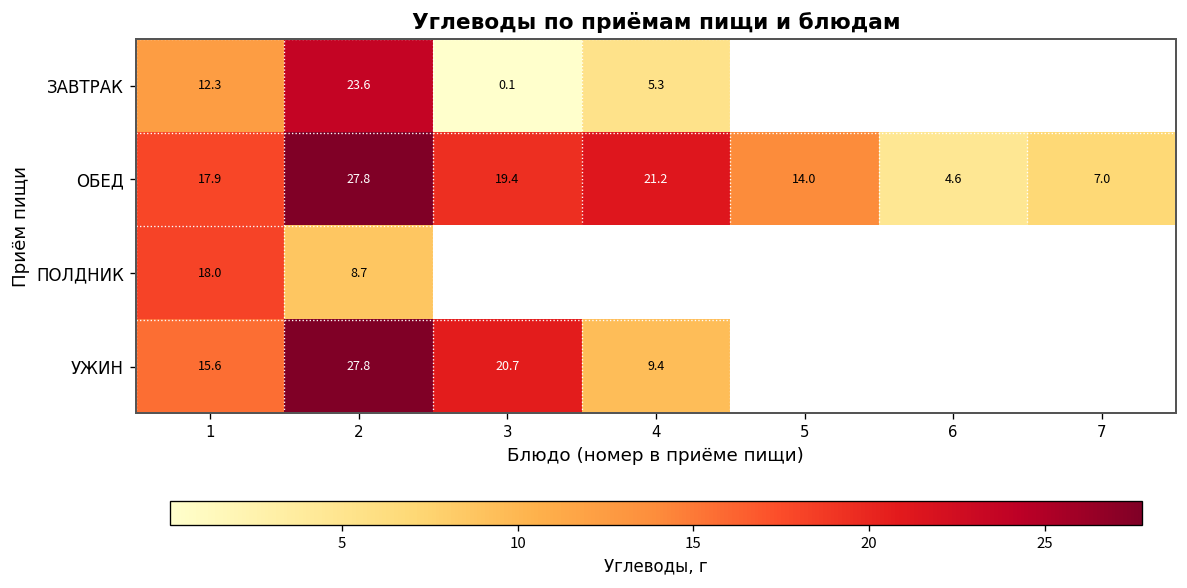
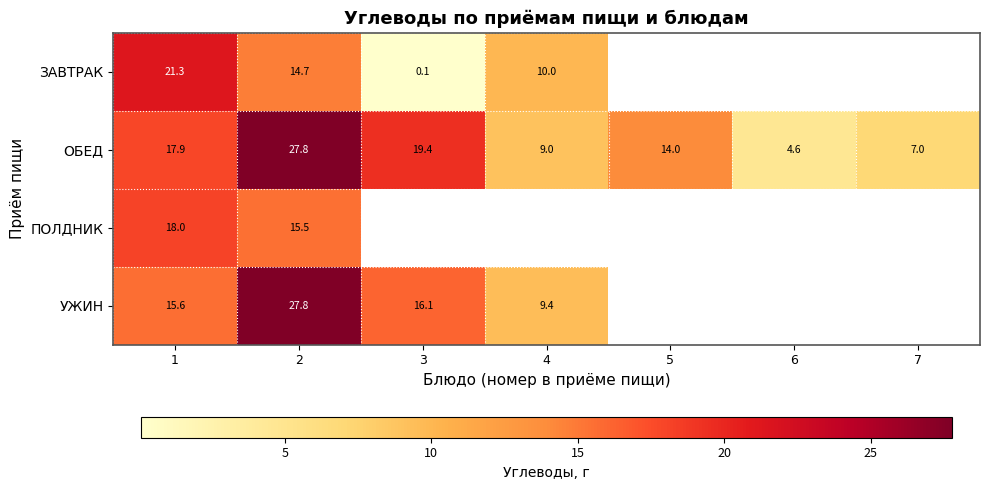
  {
    "ЗАВТРАК": {
-     "1": 12.3,
-     "2": 23.6,
+     "1": 21.3,
+     "2": 14.7,
      "3": 0.1,
-     "4": 5.3
+     "4": 10.0
    },
    "ОБЕД": {
      "1": 17.9,
      "2": 27.8,
      "3": 19.4,
-     "4": 21.2,
+     "4": 9.0,
      "5": 14.0,
      "6": 4.6,
      "7": 7.0
    },
    "ПОЛДНИК": {
      "1": 18.0,
-     "2": 8.7
+     "2": 15.5
    },
    "УЖИН": {
      "1": 15.6,
      "2": 27.8,
-     "3": 20.7,
+     "3": 16.1,
      "4": 9.4
    }
  }
